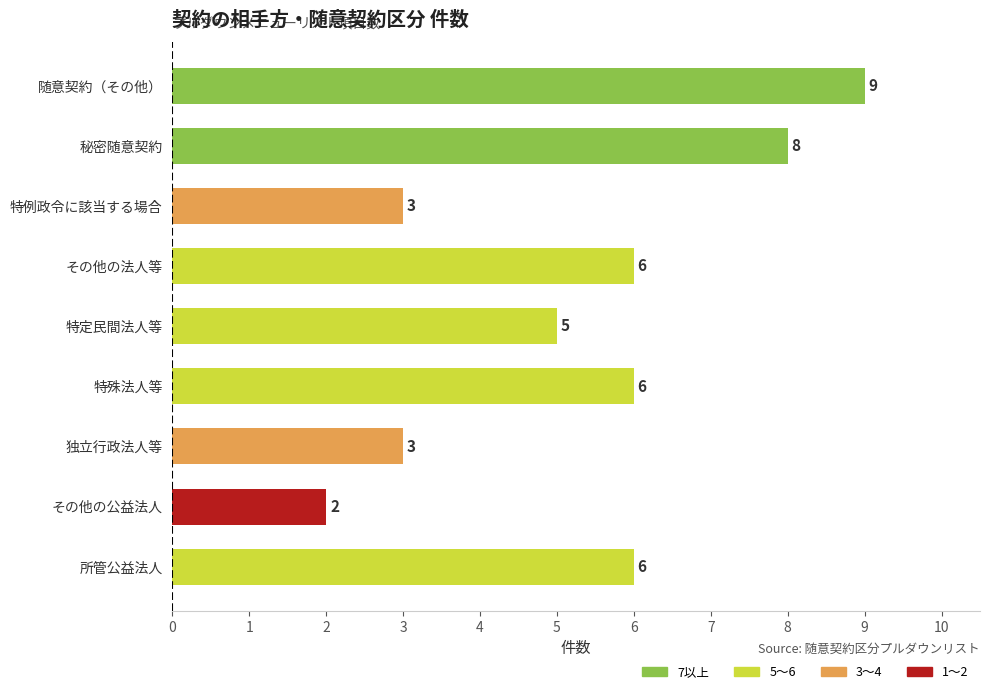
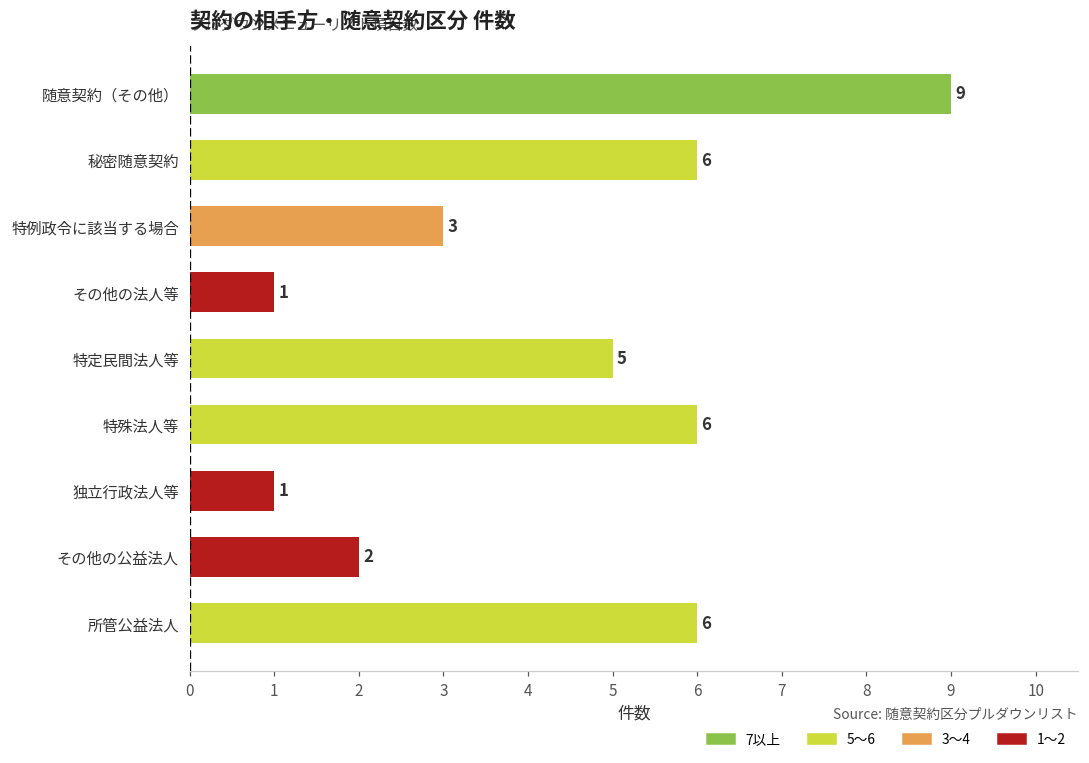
  {
    "随意契約（その他）": 9,
-   "秘密随意契約": 8,
+   "秘密随意契約": 6,
    "特例政令に該当する場合": 3,
-   "その他の法人等": 6,
+   "その他の法人等": 1,
    "特定民間法人等": 5,
    "特殊法人等": 6,
-   "独立行政法人等": 3,
+   "独立行政法人等": 1,
    "その他の公益法人": 2,
    "所管公益法人": 6
  }
